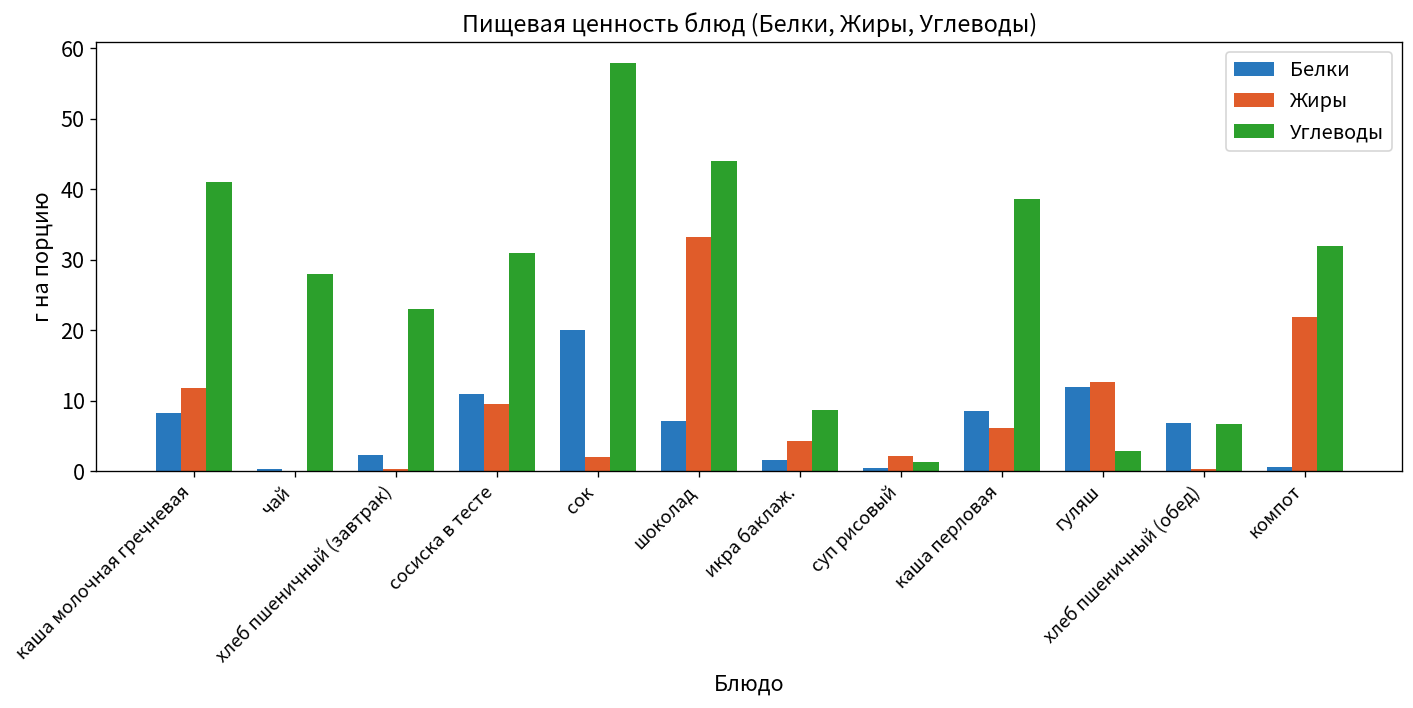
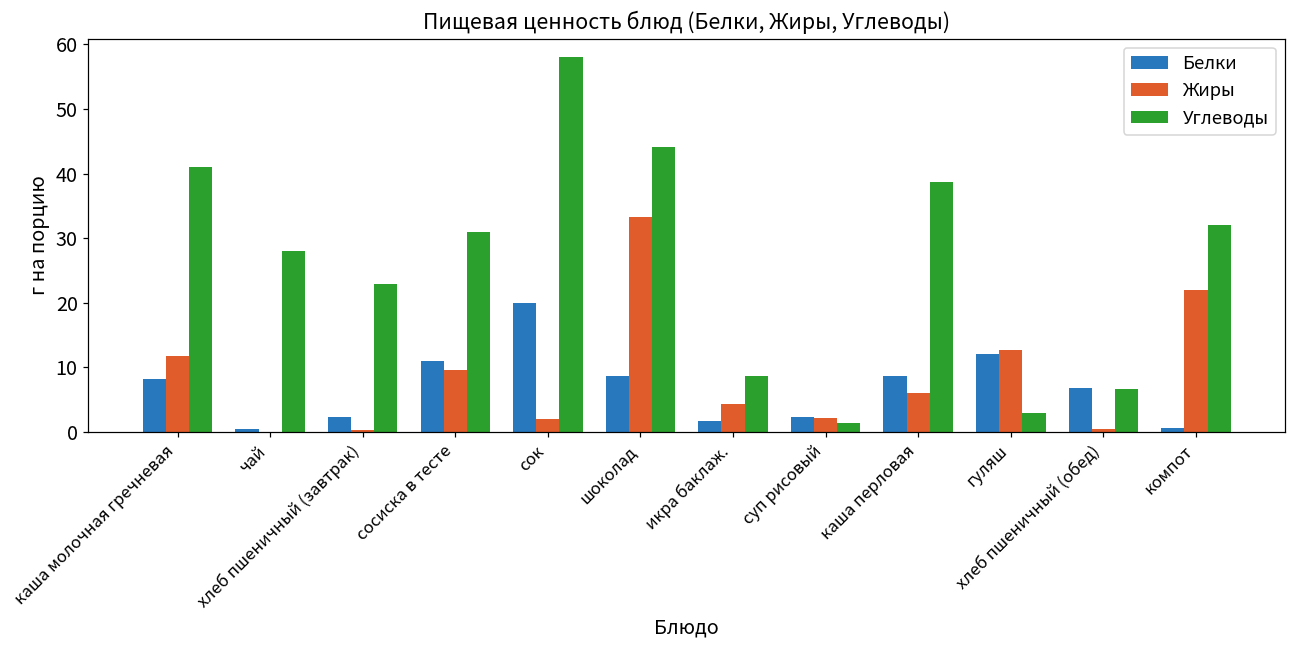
  {
    "Белки": {
      "каша молочная гречневая": 8,
      "хлеб пшеничный (завтрак)": 2,
      "сосиска в тесте": 11,
      "сок": 20,
-     "шоколад": 7,
+     "шоколад": 9,
      "икра баклаж.": 2,
-     "суп рисовый": 0,
+     "суп рисовый": 2,
      "каша перловая": 9,
      "гуляш": 12,
      "хлеб пшеничный (обед)": 7,
      "компот": 1
    },
    "Жиры": {
      "каша молочная гречневая": 12,
      "чай": 0,
      "сосиска в тесте": 10,
      "сок": 2,
      "шоколад": 33,
      "икра баклаж.": 4,
      "суп рисовый": 2,
      "каша перловая": 6,
      "гуляш": 13,
      "компот": 22
    },
    "Углеводы": {
      "каша молочная гречневая": 41,
      "чай": 28,
      "хлеб пшеничный (завтрак)": 23,
      "сосиска в тесте": 31,
      "сок": 58,
      "шоколад": 44,
      "икра баклаж.": 9,
      "суп рисовый": 1,
      "каша перловая": 39,
      "гуляш": 3,
      "хлеб пшеничный (обед)": 7,
      "компот": 32
    }
  }
